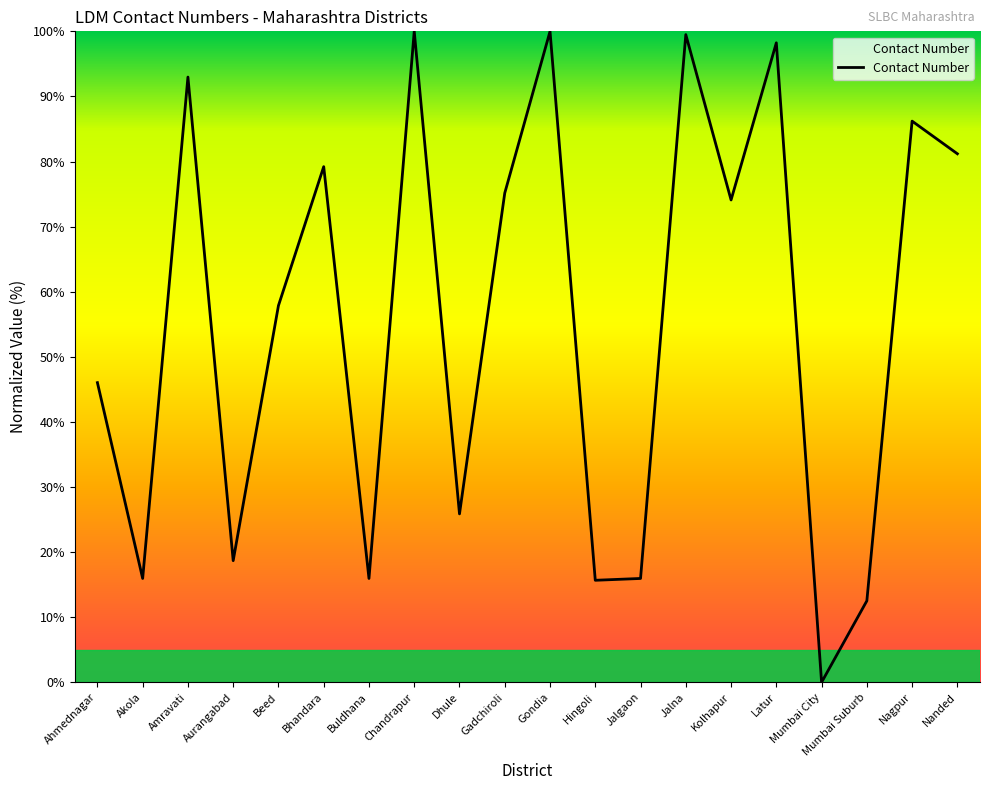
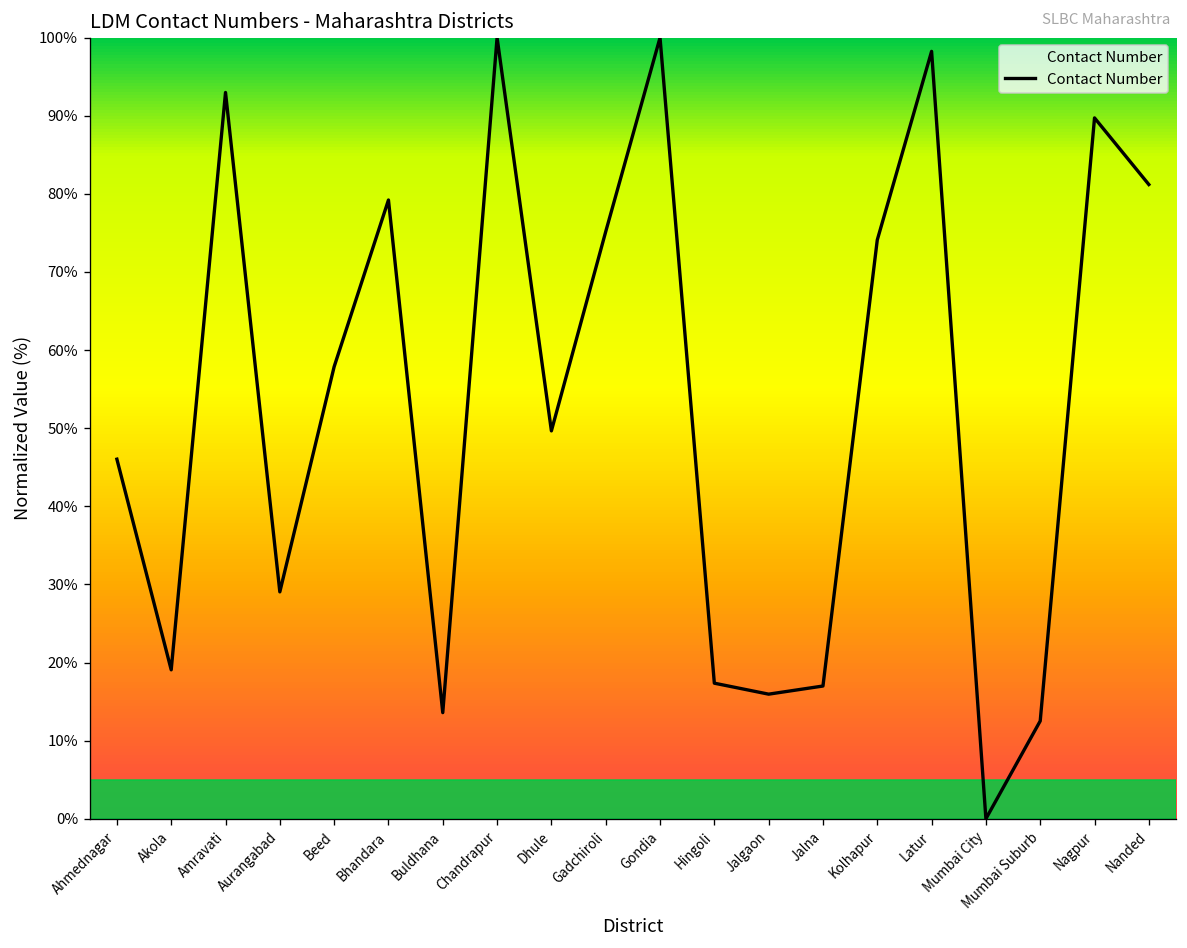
  {
    "Ahmednagar": "46%",
-   "Akola": "16%",
+   "Akola": "19%",
    "Amravati": "93%",
-   "Aurangabad": "19%",
+   "Aurangabad": "29%",
    "Beed": "58%",
    "Bhandara": "79%",
-   "Buldhana": "16%",
+   "Buldhana": "14%",
    "Chandrapur": "100%",
-   "Dhule": "26%",
+   "Dhule": "50%",
    "Gadchiroli": "75%",
    "Gondia": "100%",
-   "Hingoli": "16%",
+   "Hingoli": "17%",
    "Jalgaon": "16%",
-   "Jalna": "99%",
+   "Jalna": "17%",
    "Kolhapur": "74%",
    "Latur": "98%",
    "Mumbai Suburb": "13%",
-   "Nagpur": "86%",
+   "Nagpur": "90%",
    "Nanded": "81%"
  }
